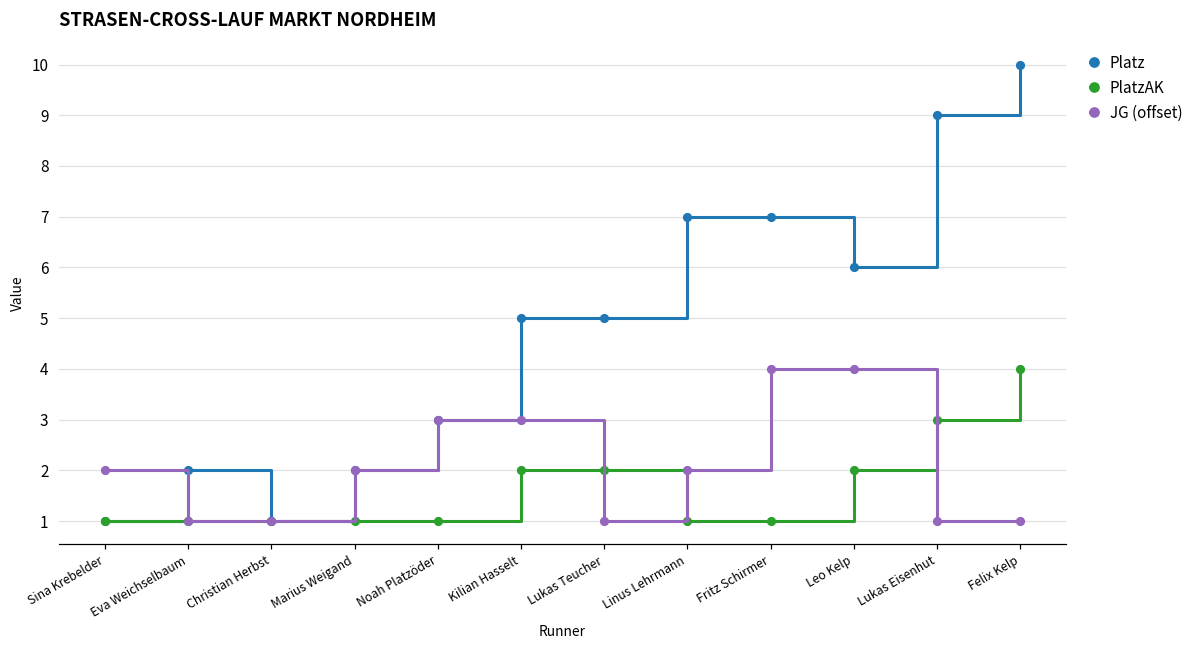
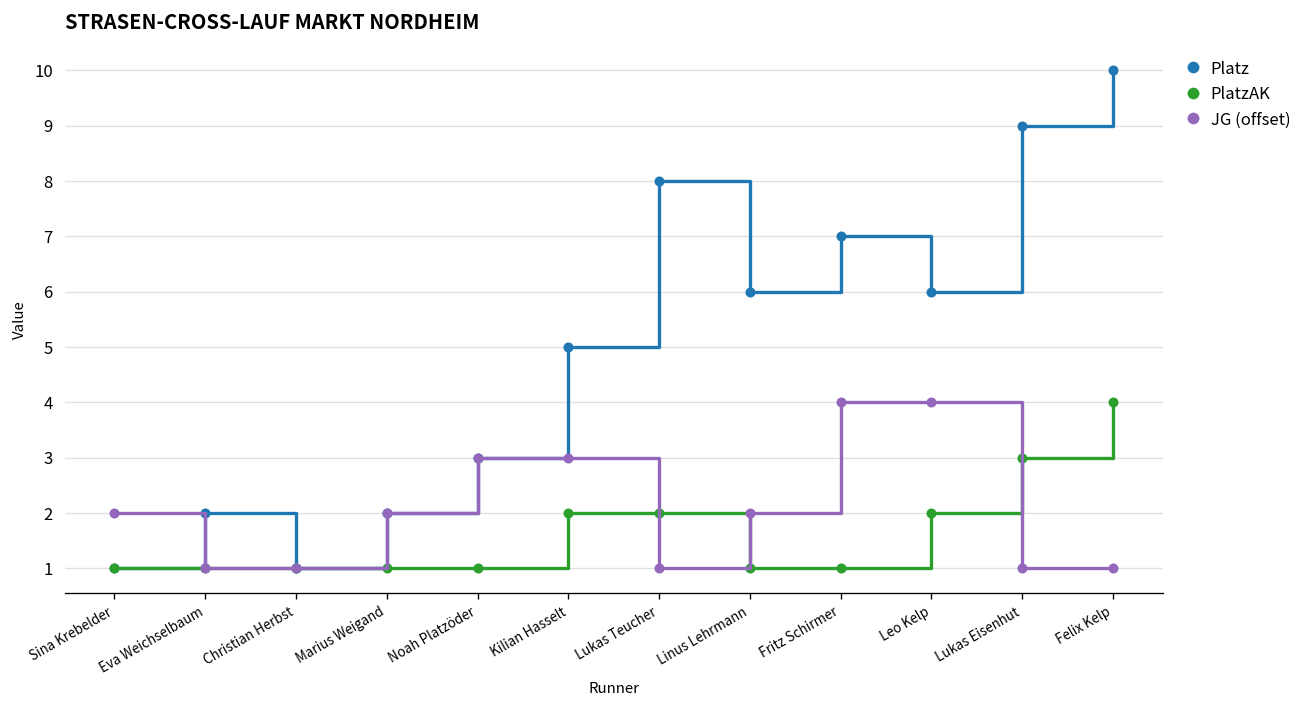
  {
    "Platz": {
      "Eva Weichselbaum": 2,
      "Kilian Hasselt": 5,
-     "Lukas Teucher": 5,
-     "Linus Lehrmann": 7,
+     "Lukas Teucher": 8,
+     "Linus Lehrmann": 6,
      "Fritz Schirmer": 7,
      "Leo Kelp": 6,
      "Lukas Eisenhut": 9,
      "Felix Kelp": 10
    },
    "PlatzAK": {
      "Marius Weigand": 1,
      "Noah Platzöder": 1,
      "Kilian Hasselt": 2,
      "Lukas Teucher": 2,
      "Linus Lehrmann": 1,
      "Fritz Schirmer": 1,
      "Leo Kelp": 2,
      "Lukas Eisenhut": 3,
      "Felix Kelp": 4
    },
    "JG (offset)": {
      "Sina Krebelder": 2,
      "Kilian Hasselt": 3,
      "Lukas Teucher": 1,
      "Linus Lehrmann": 2,
      "Fritz Schirmer": 4,
      "Leo Kelp": 4,
      "Lukas Eisenhut": 1,
      "Felix Kelp": 1
    }
  }
